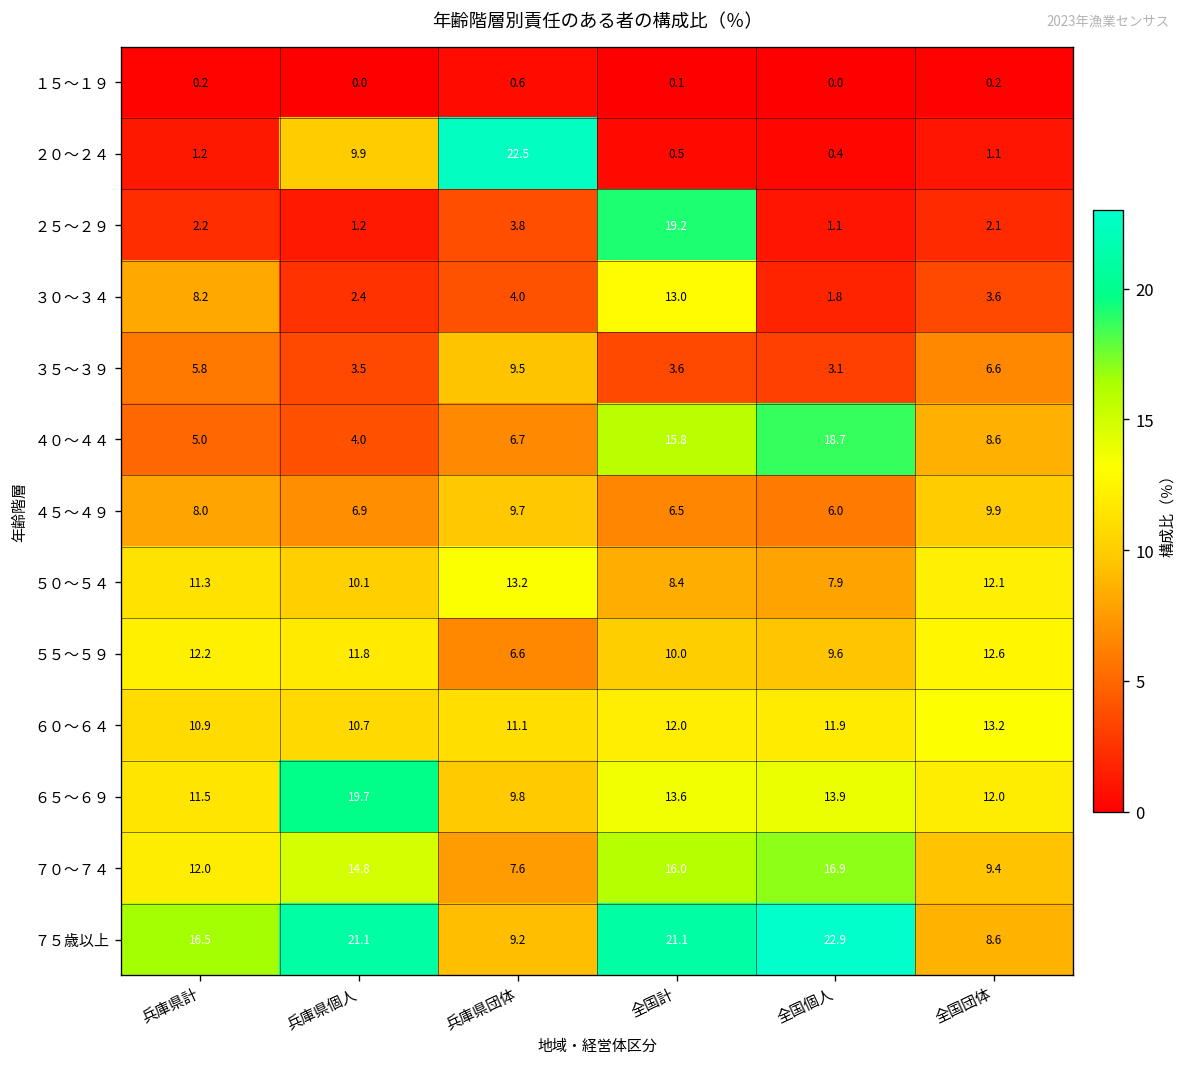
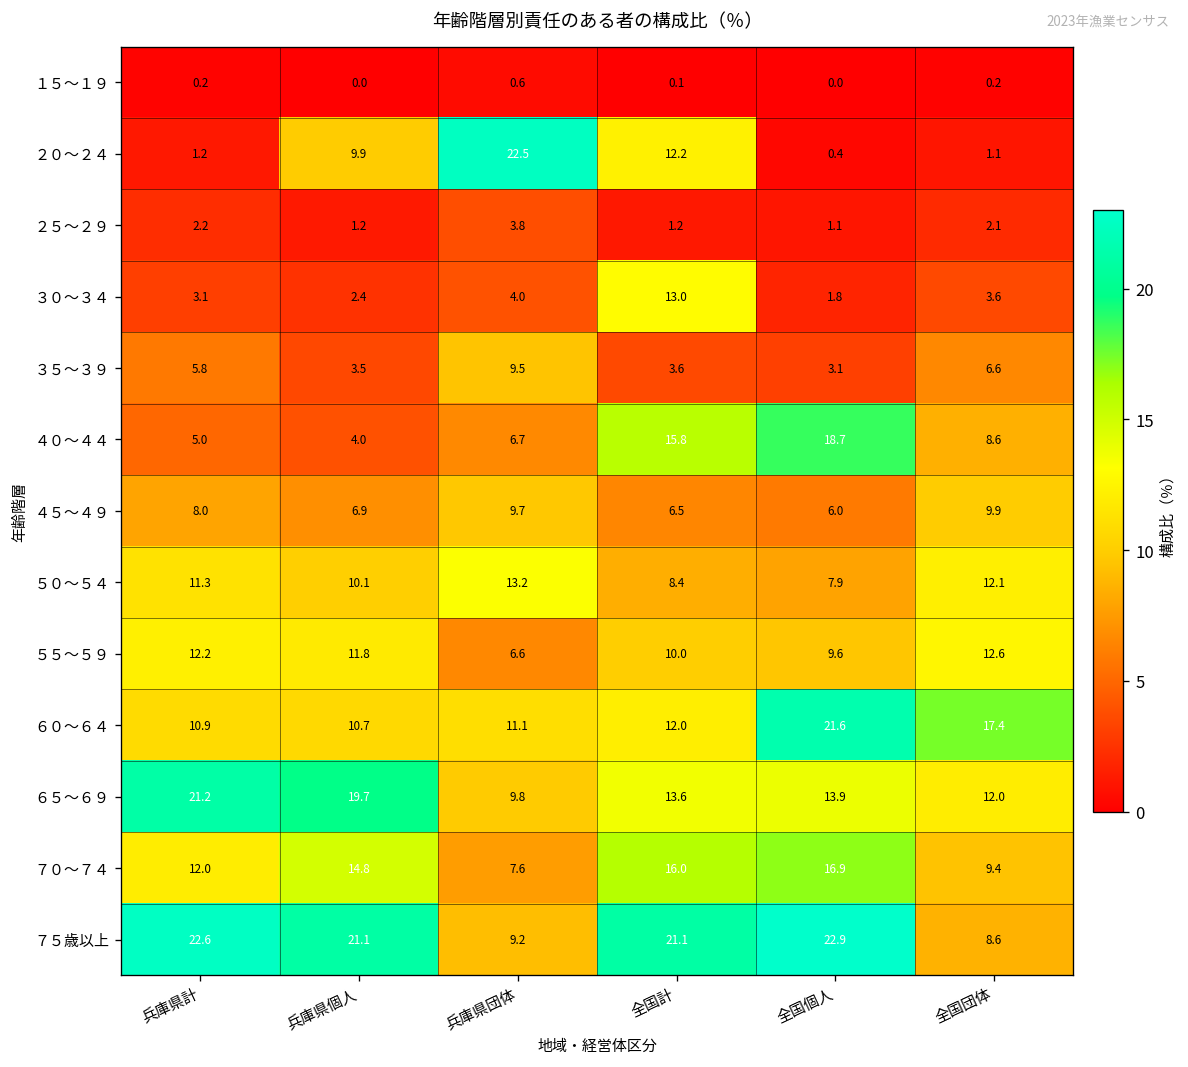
  {
    "１５～１９": {
      "兵庫県計": 0.2,
      "兵庫県個人": 0.0,
      "兵庫県団体": 0.6,
      "全国計": 0.1,
      "全国個人": 0.0,
      "全国団体": 0.2
    },
    "２０～２４": {
      "兵庫県計": 1.2,
      "兵庫県個人": 9.9,
      "兵庫県団体": 22.5,
-     "全国計": 0.5,
+     "全国計": 12.2,
      "全国個人": 0.4,
      "全国団体": 1.1
    },
    "２５～２９": {
      "兵庫県計": 2.2,
      "兵庫県個人": 1.2,
      "兵庫県団体": 3.8,
-     "全国計": 19.2,
+     "全国計": 1.2,
      "全国個人": 1.1,
      "全国団体": 2.1
    },
    "３０～３４": {
-     "兵庫県計": 8.2,
+     "兵庫県計": 3.1,
      "兵庫県個人": 2.4,
      "兵庫県団体": 4.0,
      "全国計": 13.0,
      "全国個人": 1.8,
      "全国団体": 3.6
    },
    "３５～３９": {
      "兵庫県計": 5.8,
      "兵庫県個人": 3.5,
      "兵庫県団体": 9.5,
      "全国計": 3.6,
      "全国個人": 3.1,
      "全国団体": 6.6
    },
    "４０～４４": {
      "兵庫県計": 5.0,
      "兵庫県個人": 4.0,
      "兵庫県団体": 6.7,
      "全国計": 15.8,
      "全国個人": 18.7,
      "全国団体": 8.6
    },
    "４５～４９": {
      "兵庫県計": 8.0,
      "兵庫県個人": 6.9,
      "兵庫県団体": 9.7,
      "全国計": 6.5,
      "全国個人": 6.0,
      "全国団体": 9.9
    },
    "５０～５４": {
      "兵庫県計": 11.3,
      "兵庫県個人": 10.1,
      "兵庫県団体": 13.2,
      "全国計": 8.4,
      "全国個人": 7.9,
      "全国団体": 12.1
    },
    "５５～５９": {
      "兵庫県計": 12.2,
      "兵庫県個人": 11.8,
      "兵庫県団体": 6.6,
      "全国計": 10.0,
      "全国個人": 9.6,
      "全国団体": 12.6
    },
    "６０～６４": {
      "兵庫県計": 10.9,
      "兵庫県個人": 10.7,
      "兵庫県団体": 11.1,
      "全国計": 12.0,
-     "全国個人": 11.9,
-     "全国団体": 13.2
+     "全国個人": 21.6,
+     "全国団体": 17.4
    },
    "６５～６９": {
-     "兵庫県計": 11.5,
+     "兵庫県計": 21.2,
      "兵庫県個人": 19.7,
      "兵庫県団体": 9.8,
      "全国計": 13.6,
      "全国個人": 13.9,
      "全国団体": 12.0
    },
    "７０～７４": {
      "兵庫県計": 12.0,
      "兵庫県個人": 14.8,
      "兵庫県団体": 7.6,
      "全国計": 16.0,
      "全国個人": 16.9,
      "全国団体": 9.4
    },
    "７５歳以上": {
-     "兵庫県計": 16.5,
+     "兵庫県計": 22.6,
      "兵庫県個人": 21.1,
      "兵庫県団体": 9.2,
      "全国計": 21.1,
      "全国個人": 22.9,
      "全国団体": 8.6
    }
  }
